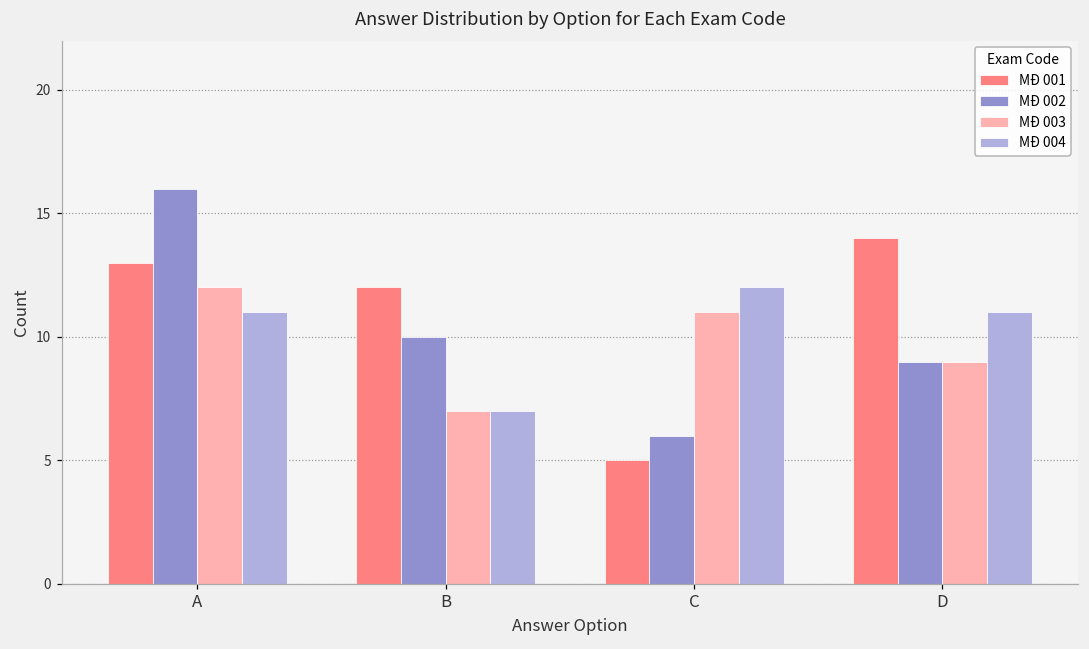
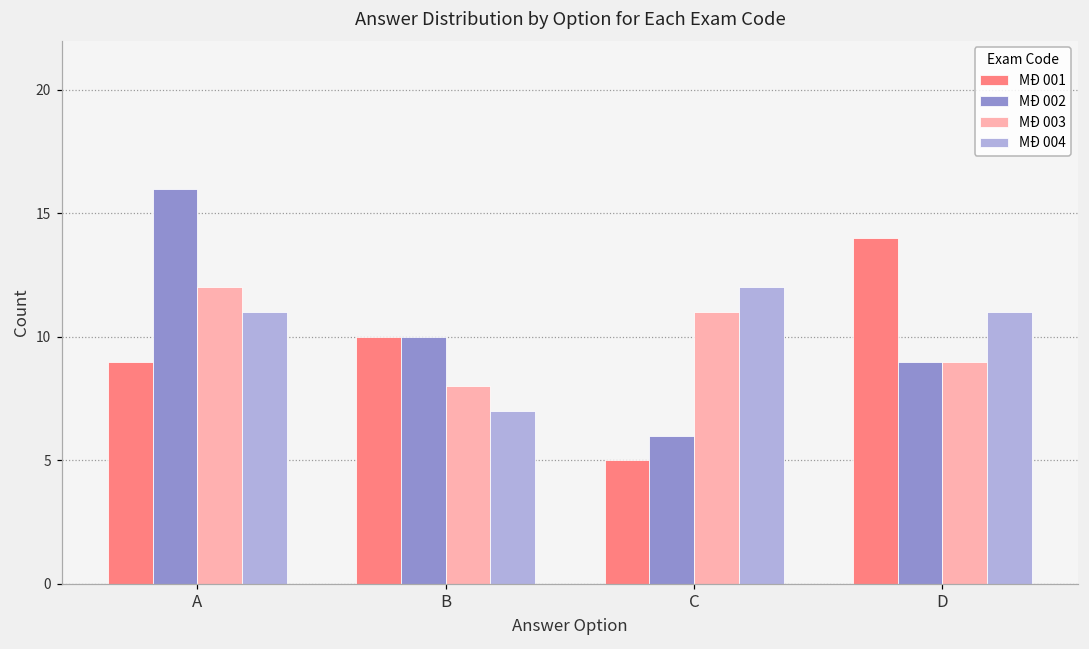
  {
    "MĐ 001": {
-     "A": 13,
-     "B": 12,
+     "A": 9,
+     "B": 10,
      "C": 5,
      "D": 14
    },
    "MĐ 003": {
      "A": 12,
-     "B": 7,
+     "B": 8,
      "C": 11,
      "D": 9
    }
  }
